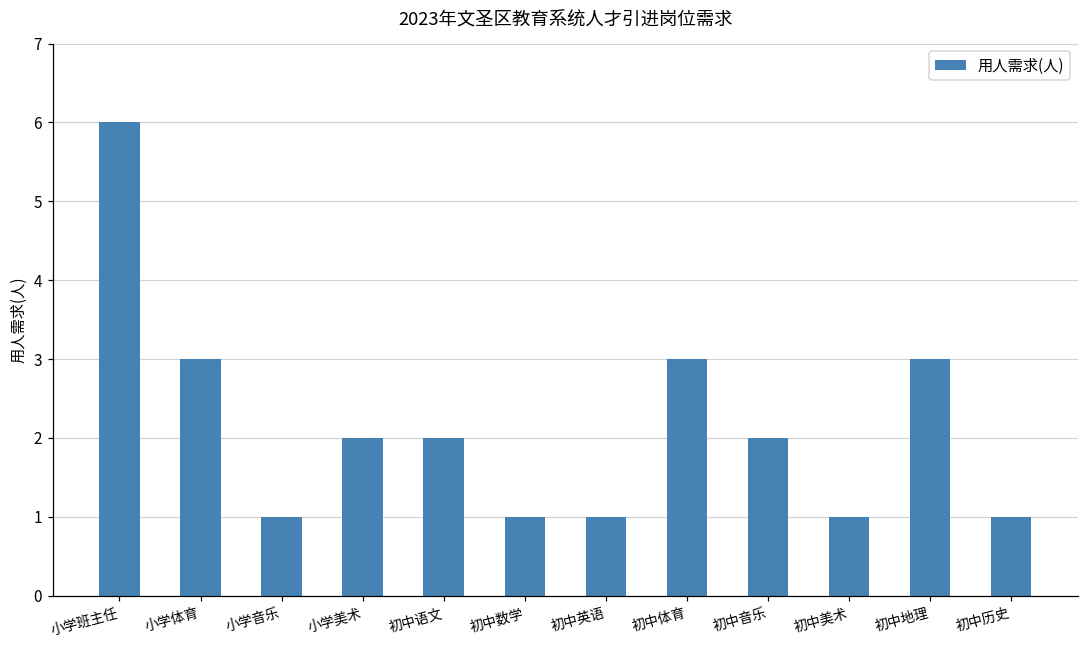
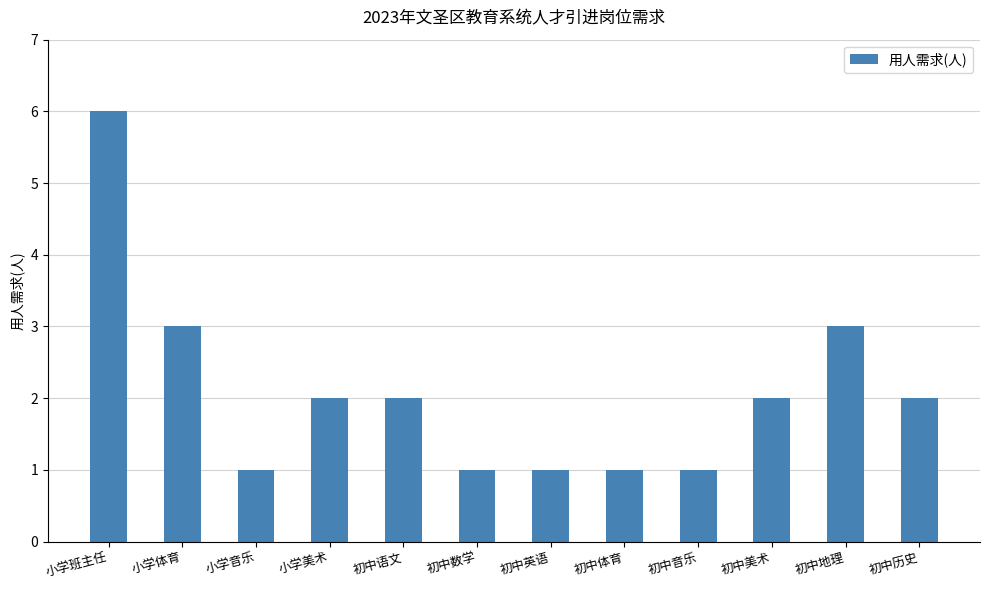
  {
    "小学班主任": 6,
    "小学体育": 3,
    "小学音乐": 1,
    "小学美术": 2,
    "初中语文": 2,
    "初中数学": 1,
    "初中英语": 1,
-   "初中体育": 3,
-   "初中音乐": 2,
-   "初中美术": 1,
+   "初中体育": 1,
+   "初中音乐": 1,
+   "初中美术": 2,
    "初中地理": 3,
-   "初中历史": 1
+   "初中历史": 2
  }
